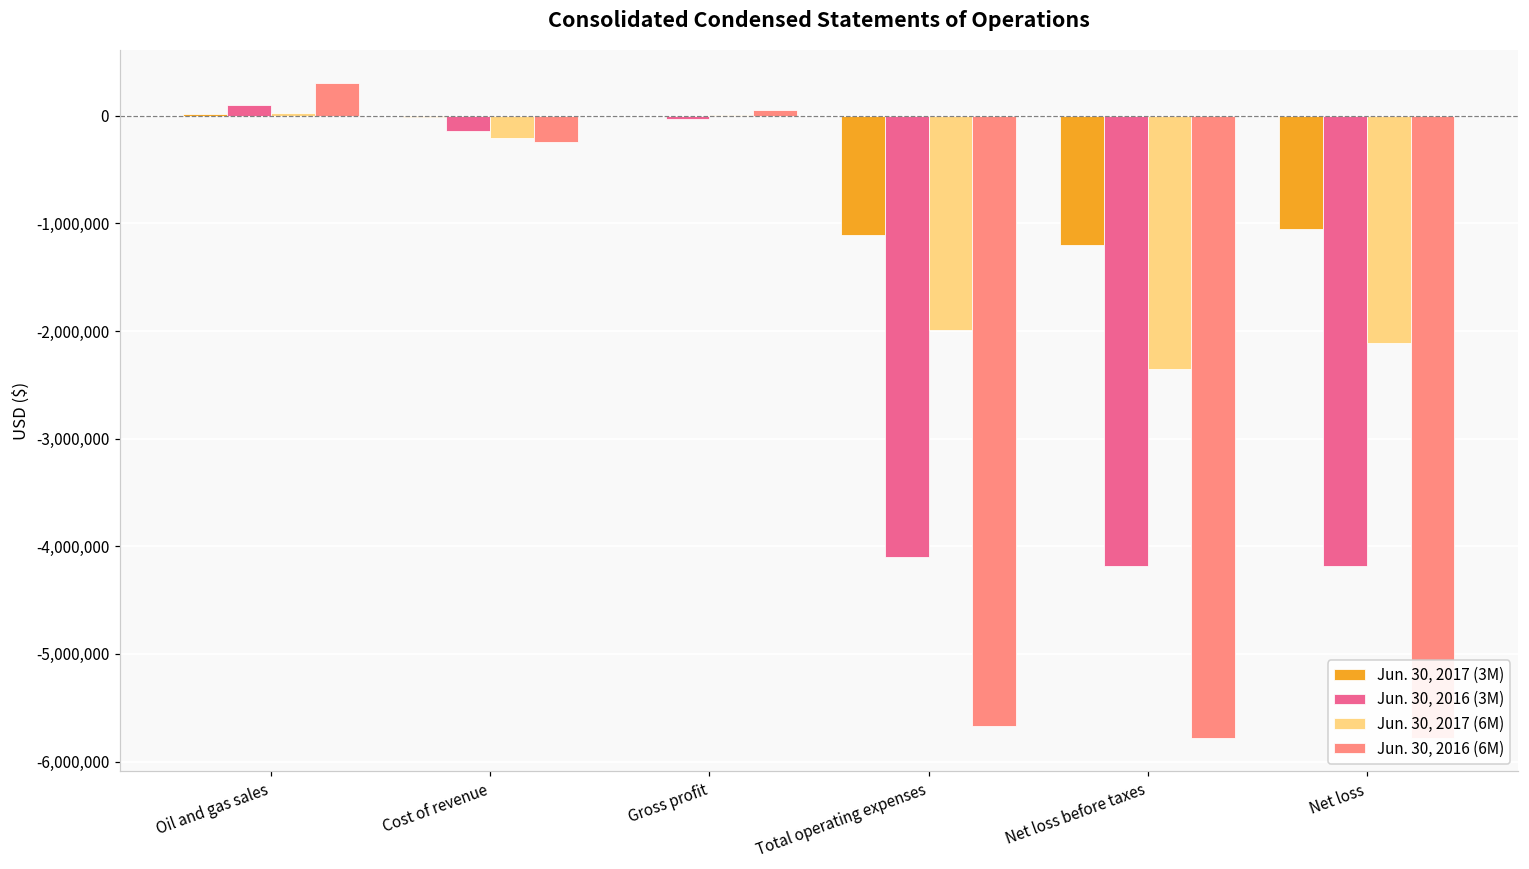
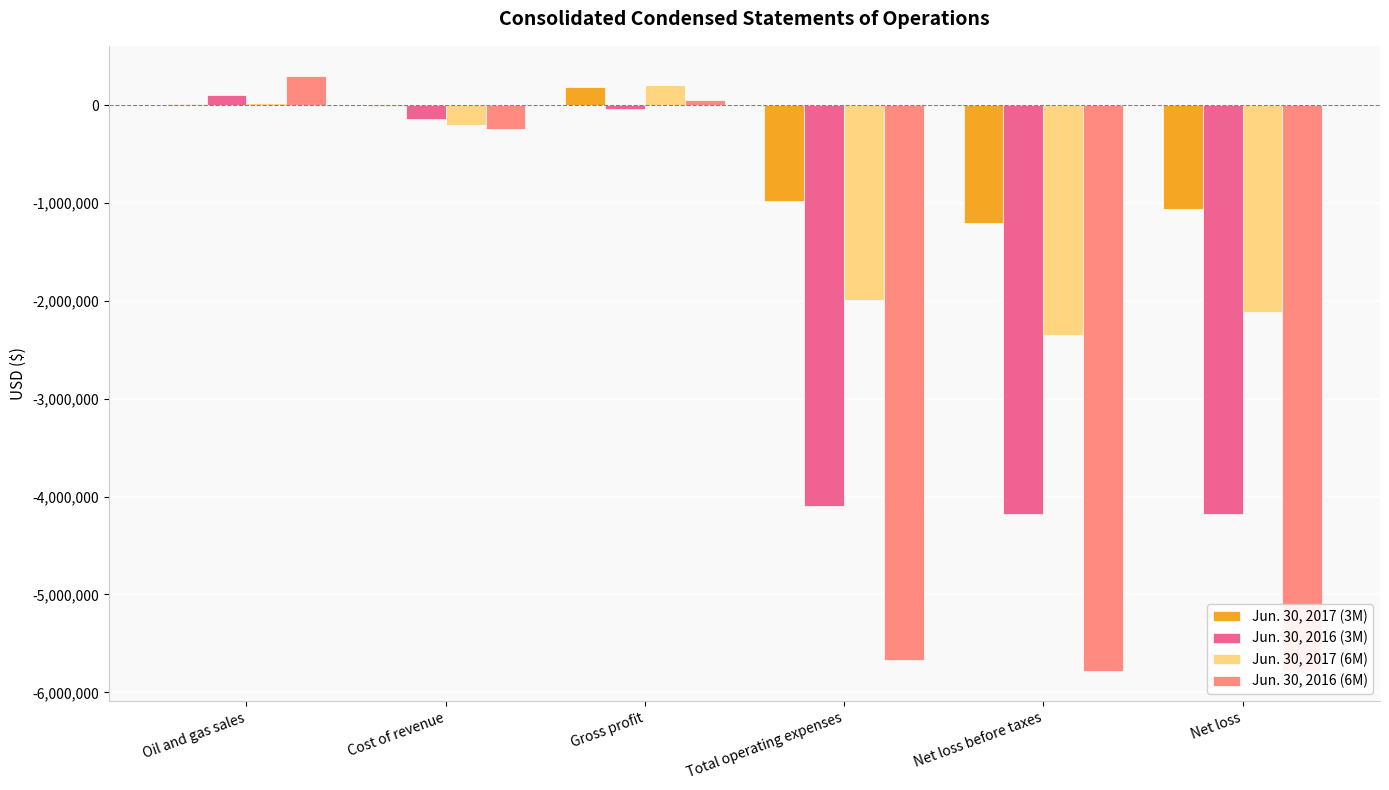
  {
    "Jun. 30, 2017 (3M)": {
-     "Gross profit": "0",
-     "Total operating expenses": "-1,100,000",
+     "Gross profit": "200,000",
+     "Total operating expenses": "-1,000,000",
      "Net loss before taxes": "-1,200,000",
      "Net loss": "-1,100,000"
    },
    "Jun. 30, 2017 (6M)": {
      "Oil and gas sales": "0",
      "Cost of revenue": "-200,000",
-     "Gross profit": "0",
+     "Gross profit": "200,000",
      "Total operating expenses": "-2,000,000",
      "Net loss before taxes": "-2,300,000",
      "Net loss": "-2,100,000"
    }
  }
